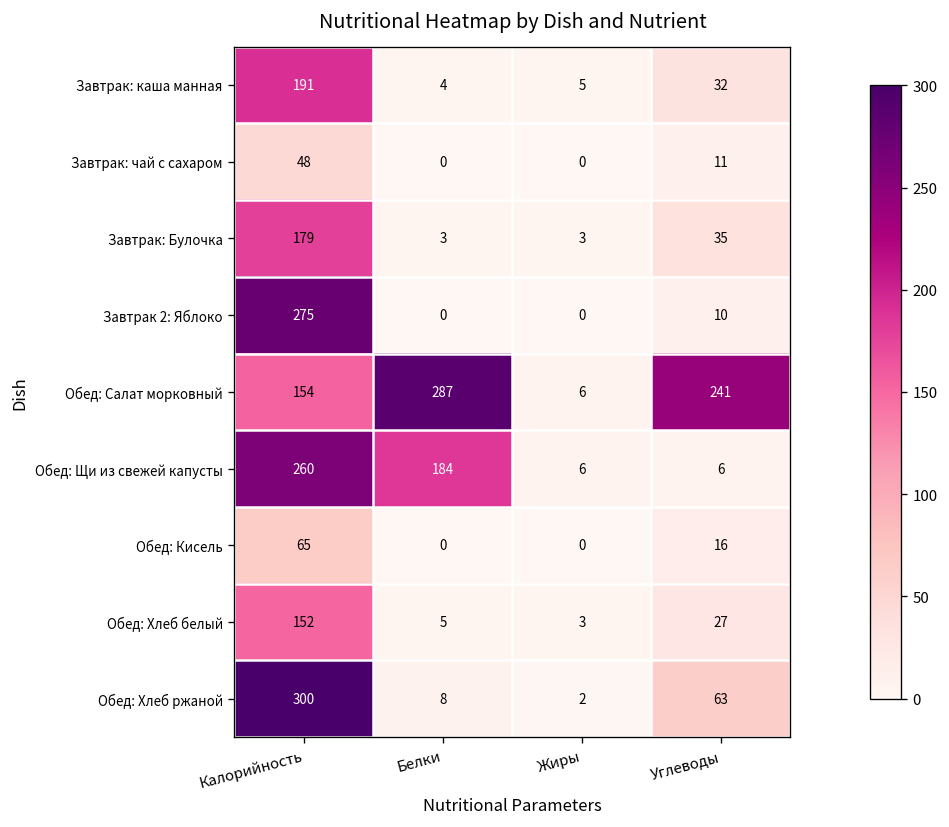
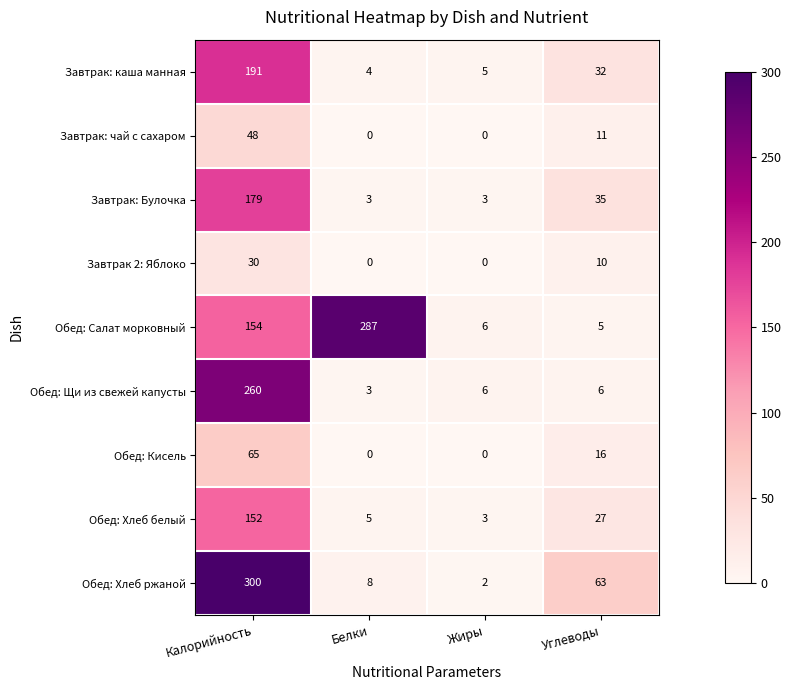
  {
    "Завтрак: каша манная": {
      "Калорийность": 191,
      "Белки": 4,
      "Жиры": 5,
      "Углеводы": 32
    },
    "Завтрак: чай с сахаром": {
      "Калорийность": 48,
      "Белки": 0,
      "Жиры": 0,
      "Углеводы": 11
    },
    "Завтрак: Булочка": {
      "Калорийность": 179,
      "Белки": 3,
      "Жиры": 3,
      "Углеводы": 35
    },
    "Завтрак 2: Яблоко": {
-     "Калорийность": 275,
+     "Калорийность": 30,
      "Белки": 0,
      "Жиры": 0,
      "Углеводы": 10
    },
    "Обед: Салат морковный": {
      "Калорийность": 154,
      "Белки": 287,
      "Жиры": 6,
-     "Углеводы": 241
+     "Углеводы": 5
    },
    "Обед: Щи из свежей капусты": {
      "Калорийность": 260,
-     "Белки": 184,
+     "Белки": 3,
      "Жиры": 6,
      "Углеводы": 6
    },
    "Обед: Кисель": {
      "Калорийность": 65,
      "Белки": 0,
      "Жиры": 0,
      "Углеводы": 16
    },
    "Обед: Хлеб белый": {
      "Калорийность": 152,
      "Белки": 5,
      "Жиры": 3,
      "Углеводы": 27
    },
    "Обед: Хлеб ржаной": {
      "Калорийность": 300,
      "Белки": 8,
      "Жиры": 2,
      "Углеводы": 63
    }
  }
